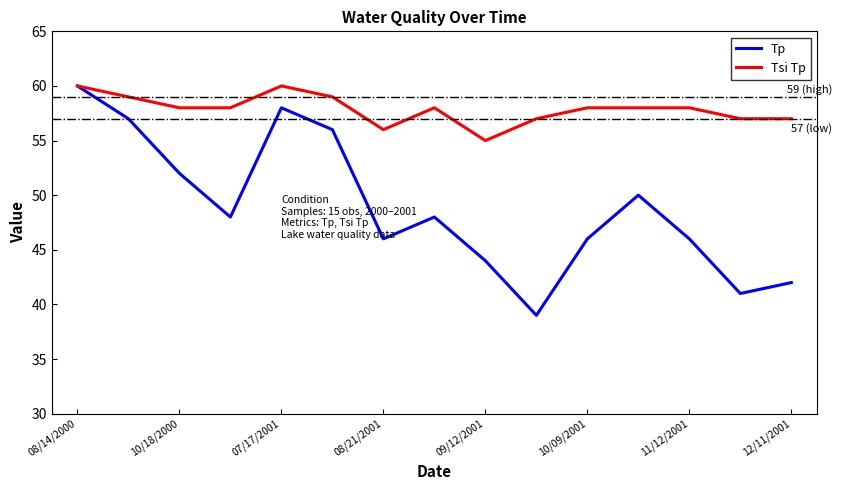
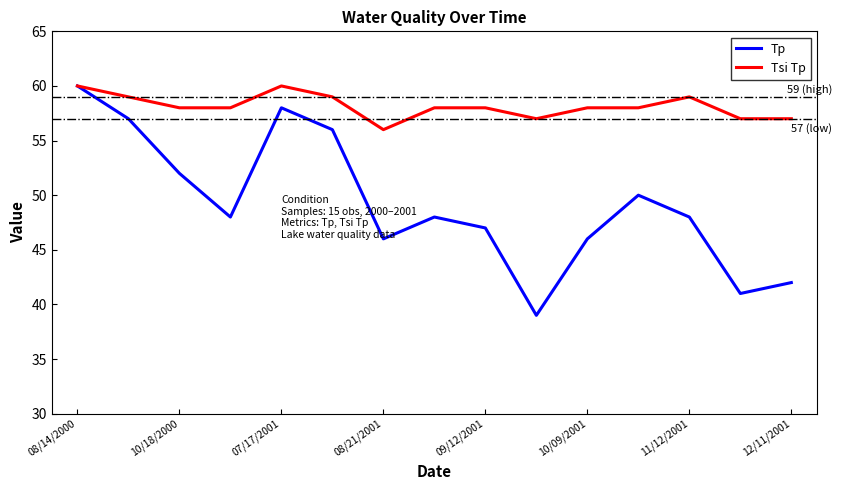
  {
    "Tp": {
      "10/18/2000": 52,
      "07/17/2001": 58,
-     "09/12/2001": 44,
+     "09/12/2001": 47,
      "10/09/2001": 46,
-     "11/12/2001": 46,
+     "11/12/2001": 48,
      "12/11/2001": 42
    },
    "Tsi Tp": {
      "10/18/2000": 58,
      "07/17/2001": 60,
      "08/21/2001": 56,
-     "09/12/2001": 55,
+     "09/12/2001": 58,
      "10/09/2001": 58,
-     "11/12/2001": 58
+     "11/12/2001": 59
    }
  }
